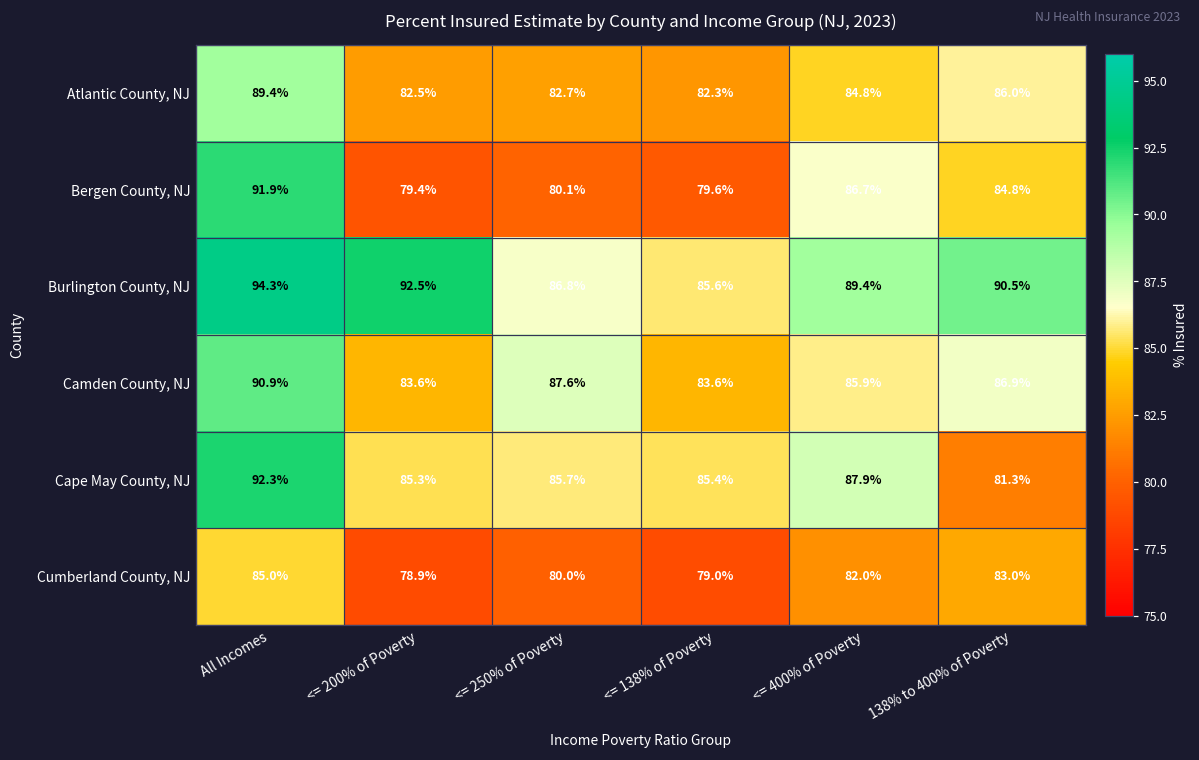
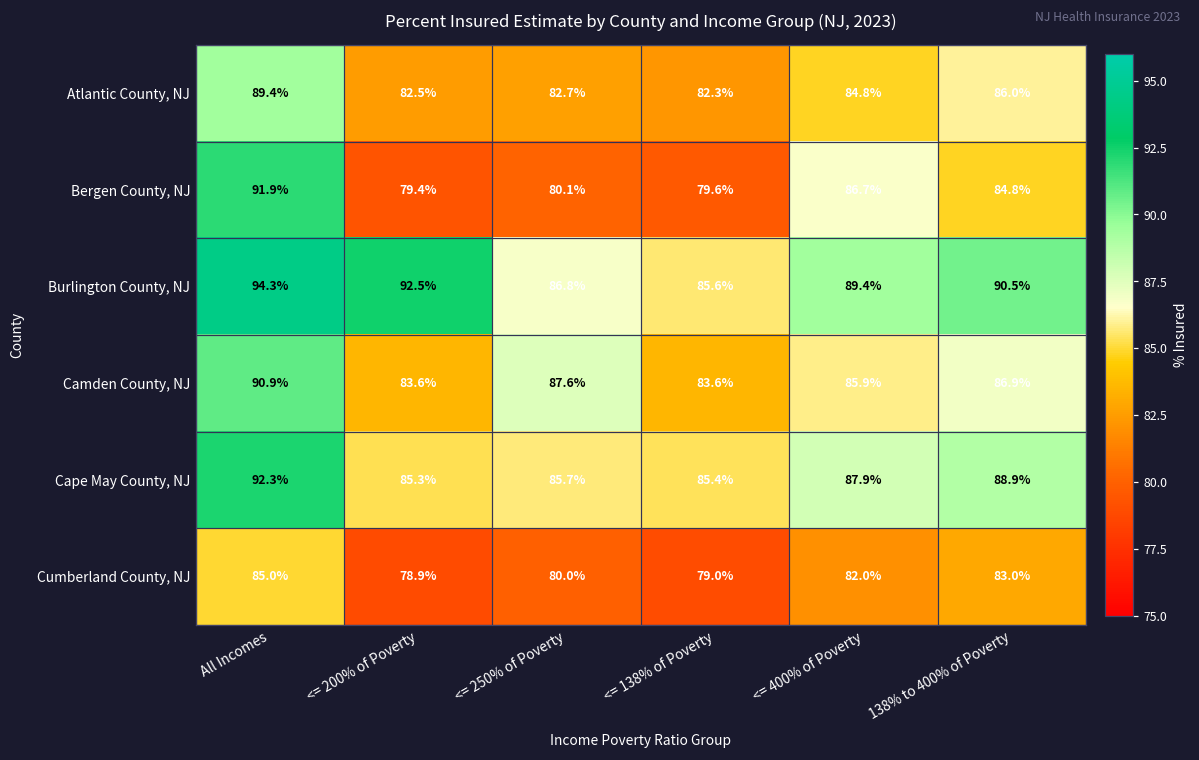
  {
    "Atlantic County, NJ": {
      "All Incomes": "89.4%",
      "<= 200% of Poverty": "82.5%",
      "<= 250% of Poverty": "82.7%",
      "<= 138% of Poverty": "82.3%",
      "<= 400% of Poverty": "84.8%",
      "138% to 400% of Poverty": "86.0%"
    },
    "Bergen County, NJ": {
      "All Incomes": "91.9%",
      "<= 200% of Poverty": "79.4%",
      "<= 250% of Poverty": "80.1%",
      "<= 138% of Poverty": "79.6%",
      "<= 400% of Poverty": "86.7%",
      "138% to 400% of Poverty": "84.8%"
    },
    "Burlington County, NJ": {
      "All Incomes": "94.3%",
      "<= 200% of Poverty": "92.5%",
      "<= 250% of Poverty": "86.8%",
      "<= 138% of Poverty": "85.6%",
      "<= 400% of Poverty": "89.4%",
      "138% to 400% of Poverty": "90.5%"
    },
    "Camden County, NJ": {
      "All Incomes": "90.9%",
      "<= 200% of Poverty": "83.6%",
      "<= 250% of Poverty": "87.6%",
      "<= 138% of Poverty": "83.6%",
      "<= 400% of Poverty": "85.9%",
      "138% to 400% of Poverty": "86.9%"
    },
    "Cape May County, NJ": {
      "All Incomes": "92.3%",
      "<= 200% of Poverty": "85.3%",
      "<= 250% of Poverty": "85.7%",
      "<= 138% of Poverty": "85.4%",
      "<= 400% of Poverty": "87.9%",
-     "138% to 400% of Poverty": "81.3%"
+     "138% to 400% of Poverty": "88.9%"
    },
    "Cumberland County, NJ": {
      "All Incomes": "85.0%",
      "<= 200% of Poverty": "78.9%",
      "<= 250% of Poverty": "80.0%",
      "<= 138% of Poverty": "79.0%",
      "<= 400% of Poverty": "82.0%",
      "138% to 400% of Poverty": "83.0%"
    }
  }
